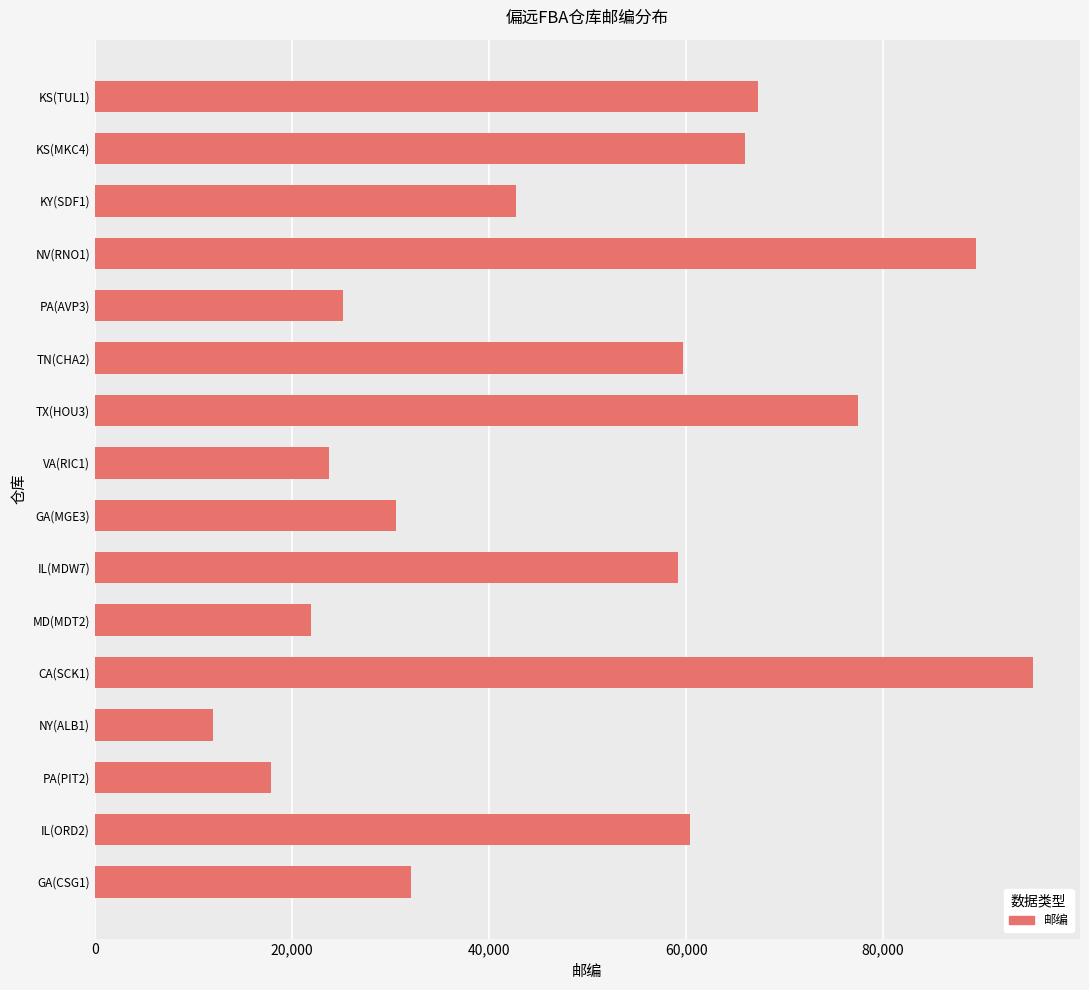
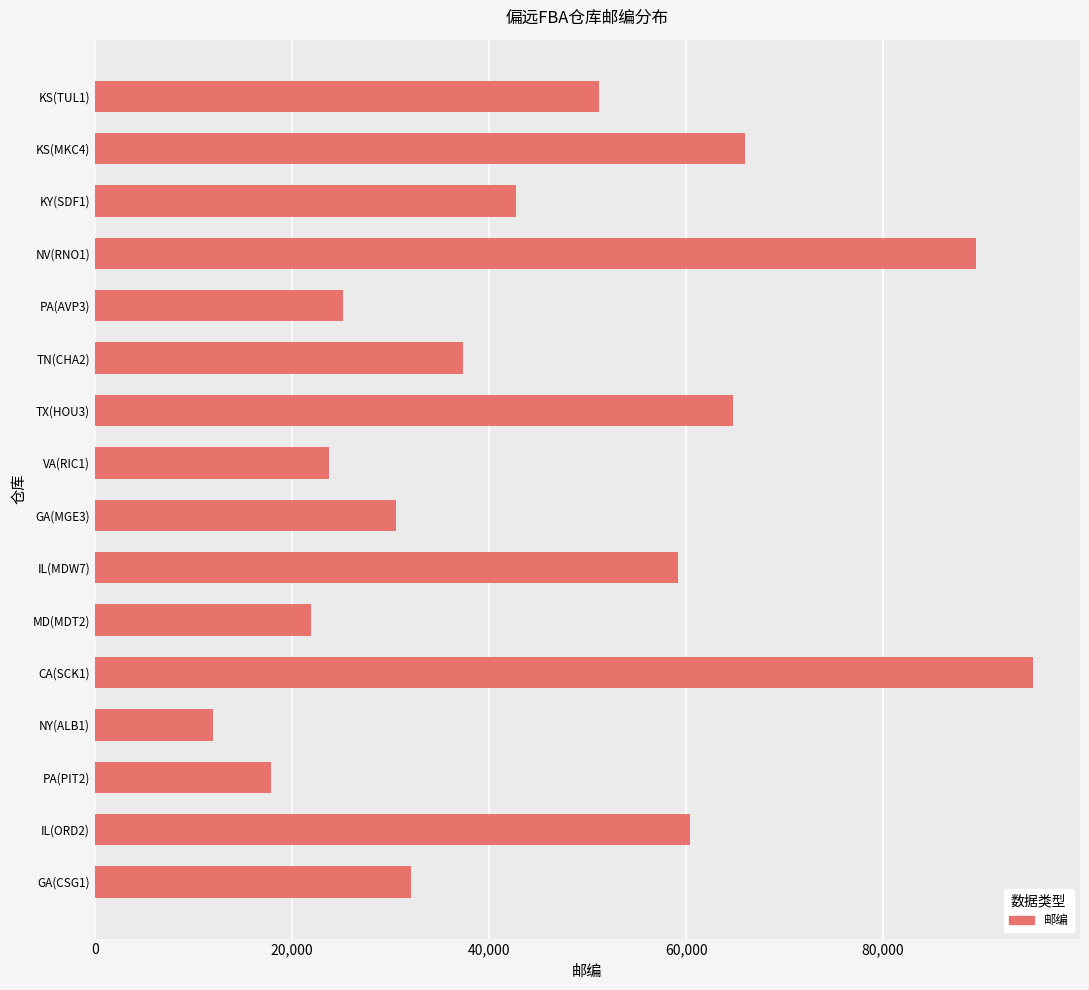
  {
-   "KS(TUL1)": "67,000",
+   "KS(TUL1)": "51,000",
    "KS(MKC4)": "66,000",
    "KY(SDF1)": "43,000",
    "NV(RNO1)": "89,000",
    "PA(AVP3)": "25,000",
-   "TN(CHA2)": "60,000",
-   "TX(HOU3)": "77,000",
+   "TN(CHA2)": "37,000",
+   "TX(HOU3)": "65,000",
    "VA(RIC1)": "24,000",
    "GA(MGE3)": "31,000",
    "IL(MDW7)": "59,000",
    "MD(MDT2)": "22,000",
    "CA(SCK1)": "95,000",
    "NY(ALB1)": "12,000",
    "PA(PIT2)": "18,000",
    "IL(ORD2)": "60,000",
    "GA(CSG1)": "32,000"
  }
